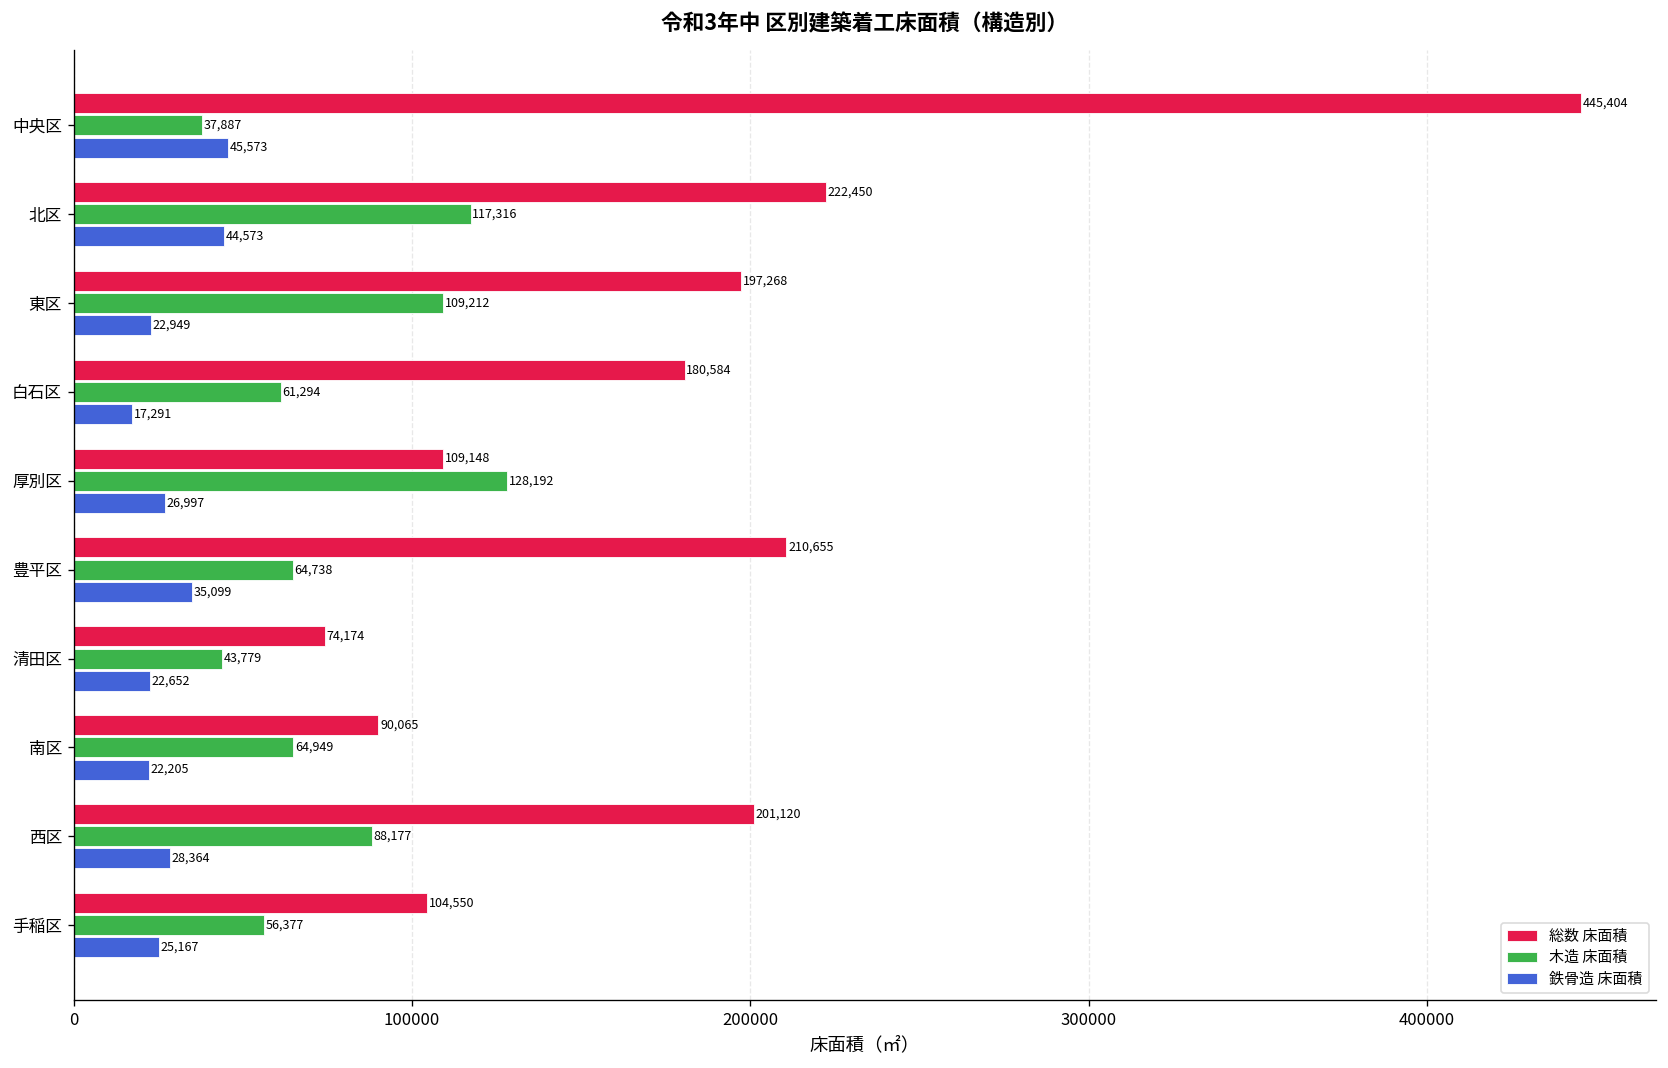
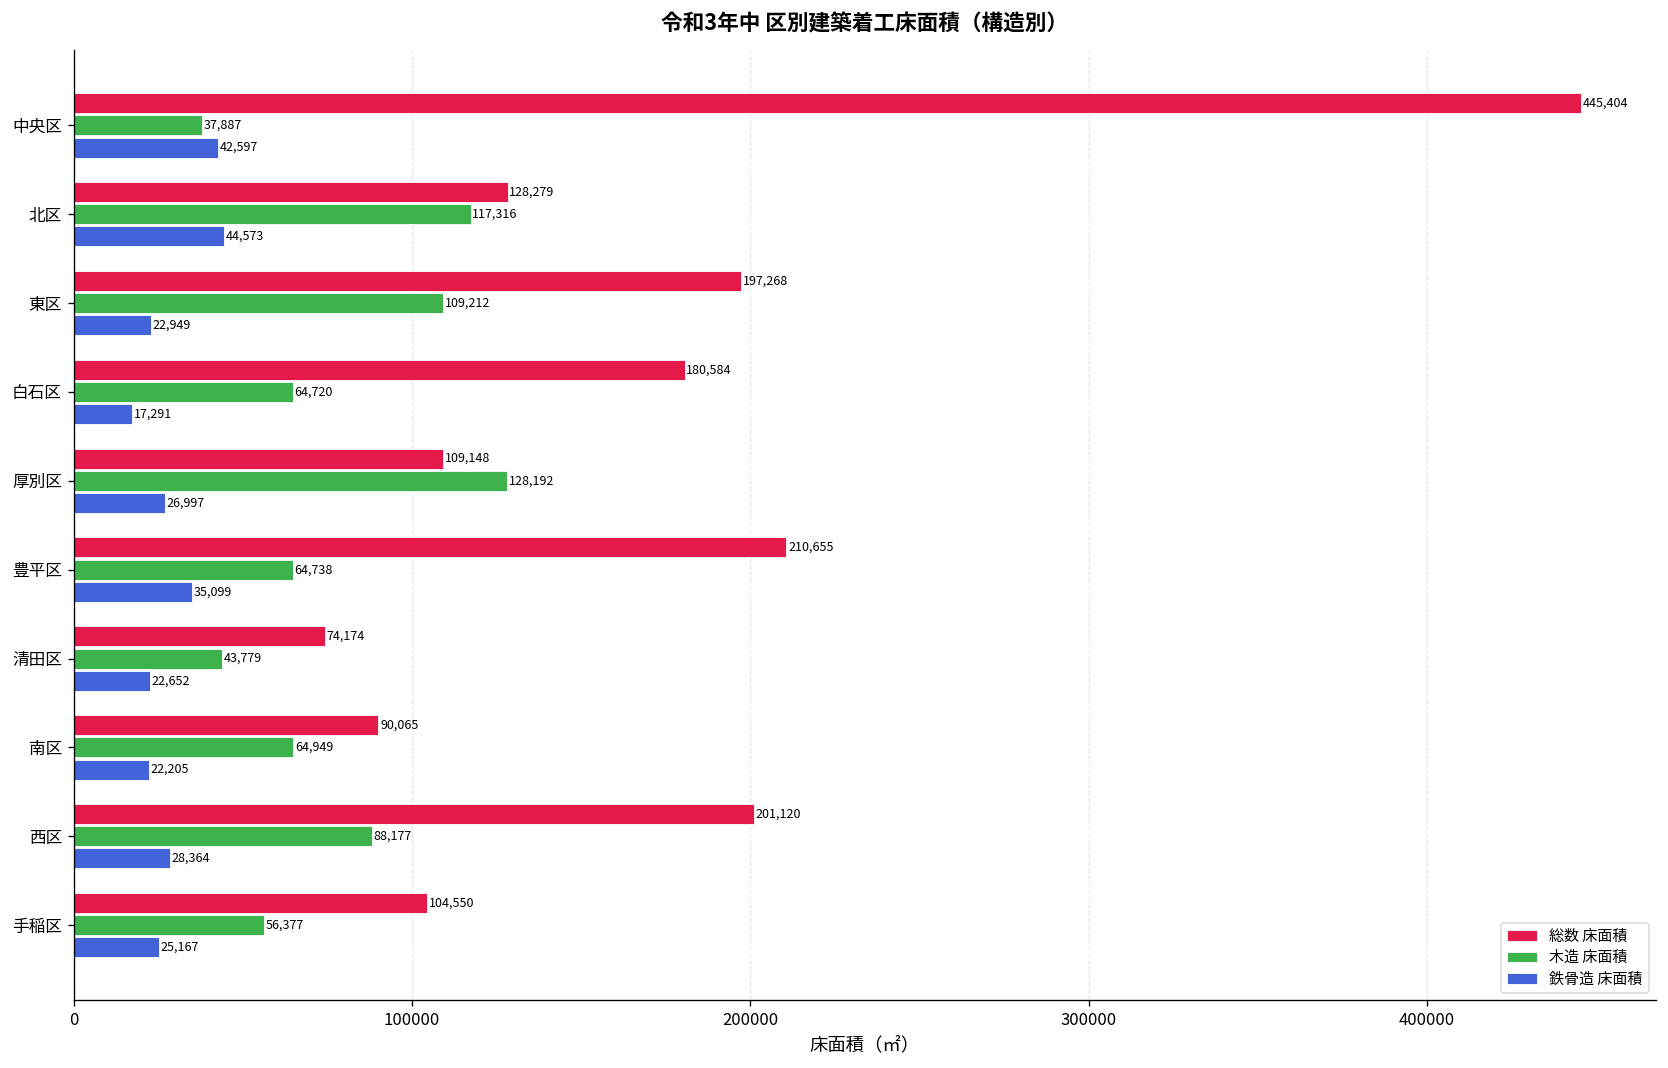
  {
    "総数 床面積": {
      "中央区": "445,404",
-     "北区": "222,450",
+     "北区": "128,279",
      "東区": "197,268",
      "白石区": "180,584",
      "厚別区": "109,148",
      "豊平区": "210,655",
      "清田区": "74,174",
      "南区": "90,065",
      "西区": "201,120",
      "手稲区": "104,550"
    },
    "木造 床面積": {
      "中央区": "37,887",
      "北区": "117,316",
      "東区": "109,212",
-     "白石区": "61,294",
+     "白石区": "64,720",
      "厚別区": "128,192",
      "豊平区": "64,738",
      "清田区": "43,779",
      "南区": "64,949",
      "西区": "88,177",
      "手稲区": "56,377"
    },
    "鉄骨造 床面積": {
-     "中央区": "45,573",
+     "中央区": "42,597",
      "北区": "44,573",
      "東区": "22,949",
      "白石区": "17,291",
      "厚別区": "26,997",
      "豊平区": "35,099",
      "清田区": "22,652",
      "南区": "22,205",
      "西区": "28,364",
      "手稲区": "25,167"
    }
  }
